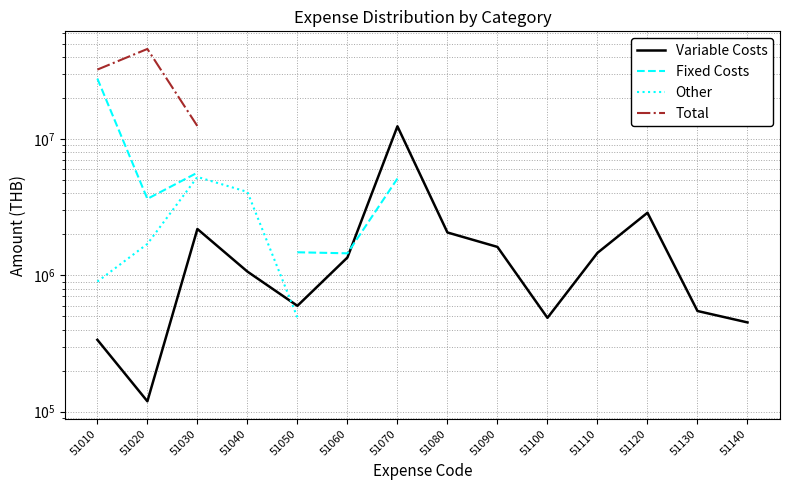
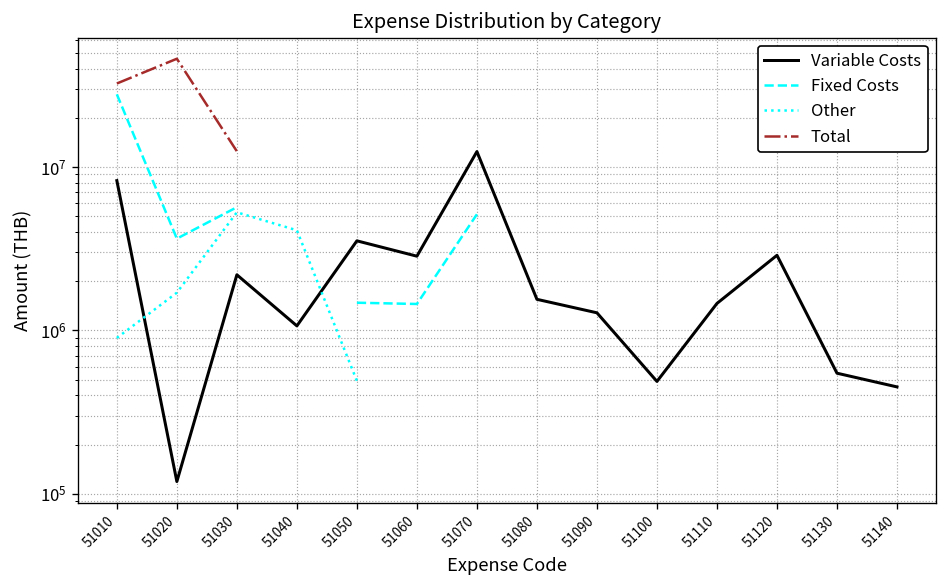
  {
    "Variable Costs": {
-     "51010": 340000,
+     "51010": 8000000,
      "51020": 120000,
      "51030": 2200000,
      "51040": 1100000,
-     "51050": 600000,
-     "51060": 1400000,
+     "51050": 3500000,
+     "51060": 2800000,
      "51070": 12000000,
-     "51080": 2100000,
-     "51090": 1600000,
+     "51080": 1600000,
+     "51090": 1300000,
      "51100": 490000,
      "51110": 1500000,
      "51120": 2900000,
      "51130": 550000,
      "51140": 450000
    },
    "Total": {
      "51010": 32000000,
      "51020": 46000000,
      "51030": 12000000
    }
  }
